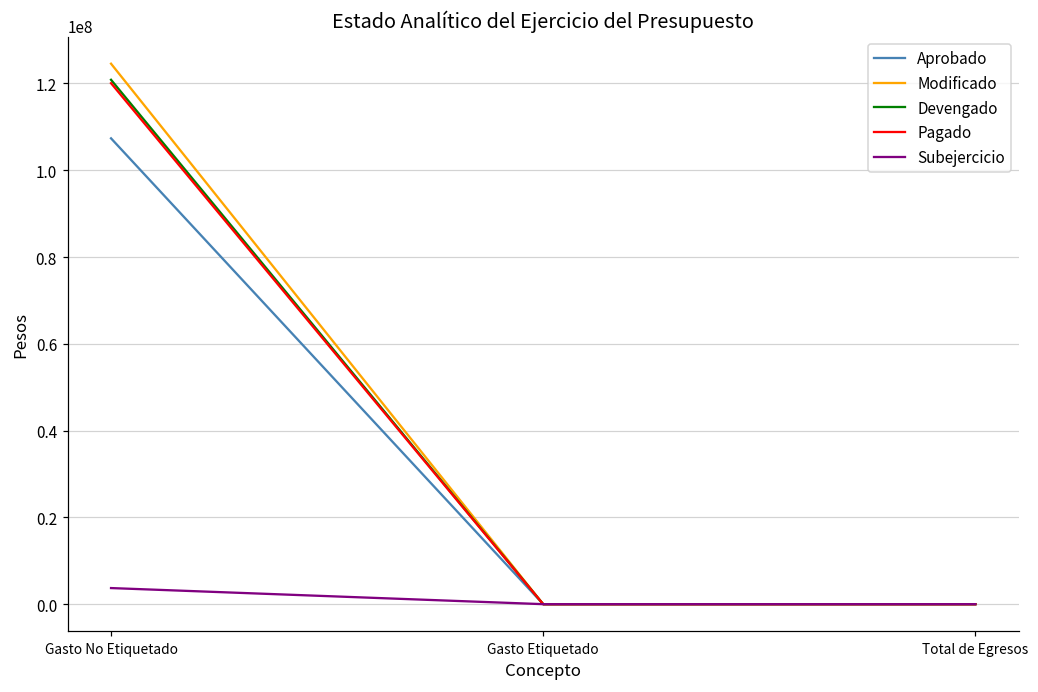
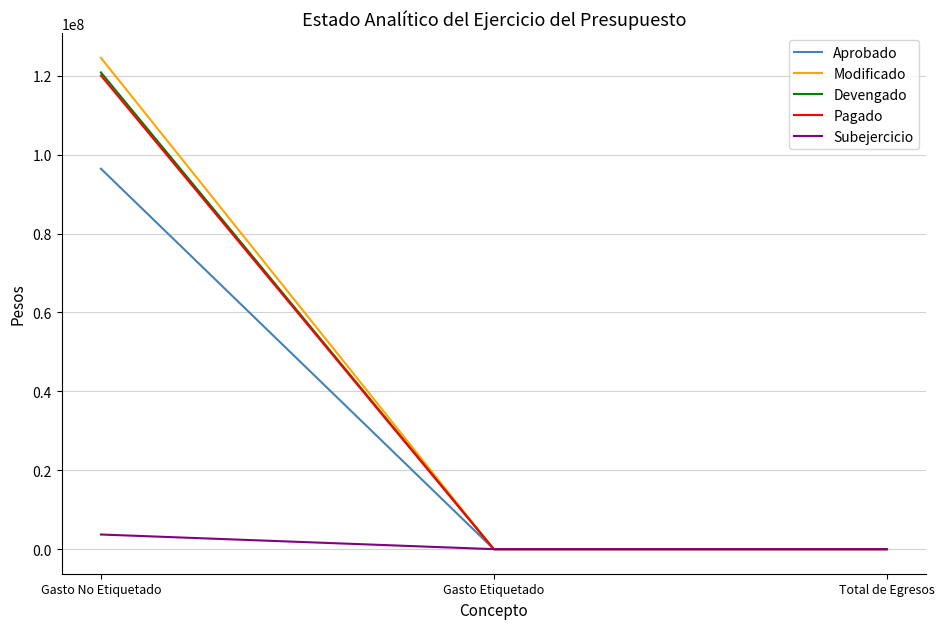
  {
    "Aprobado": {
-     "Gasto No Etiquetado": 107000000
+     "Gasto No Etiquetado": 96000000
    },
    "Modificado": {
      "Gasto No Etiquetado": 125000000
    },
    "Devengado": {
      "Gasto No Etiquetado": 121000000
    },
    "Pagado": {
      "Gasto No Etiquetado": 120000000
    },
    "Subejercicio": {
      "Gasto No Etiquetado": 4000000
    }
  }
